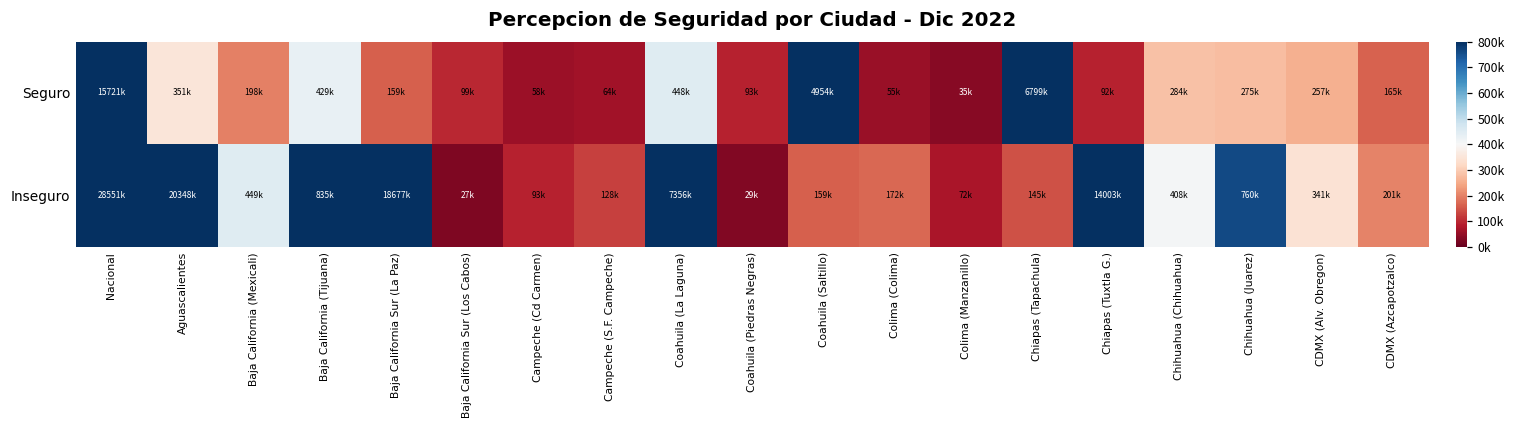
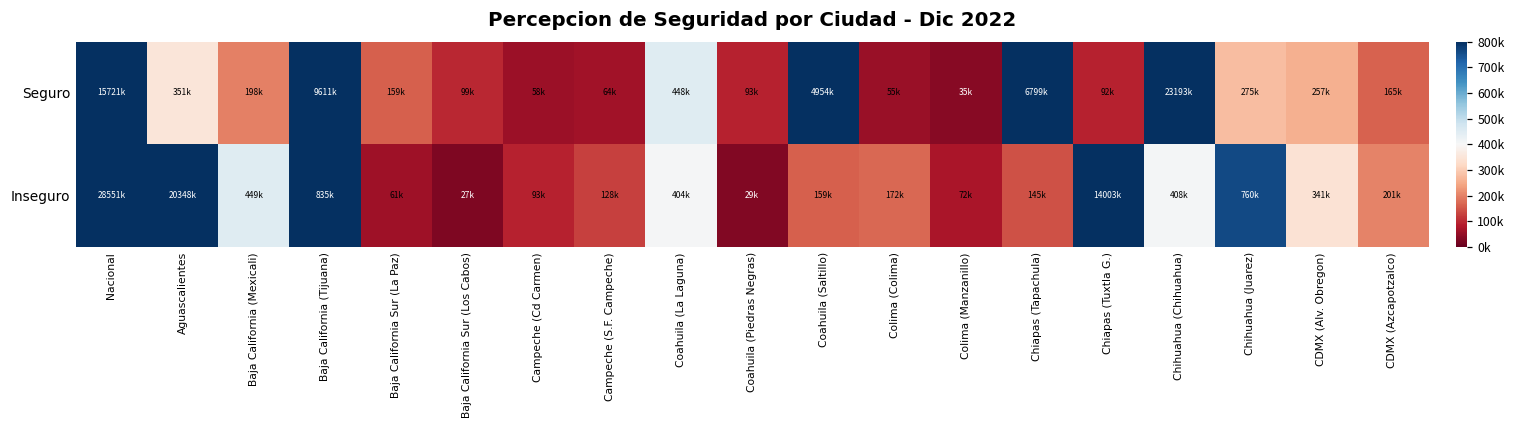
  {
    "Seguro": {
      "Nacional": "15721k",
      "Aguascalientes": "351k",
      "Baja California (Mexicali)": "198k",
-     "Baja California (Tijuana)": "429k",
+     "Baja California (Tijuana)": "9611k",
      "Baja California Sur (La Paz)": "159k",
      "Baja California Sur (Los Cabos)": "99k",
      "Campeche (Cd Carmen)": "58k",
      "Campeche (S.F. Campeche)": "64k",
      "Coahuila (La Laguna)": "448k",
      "Coahuila (Piedras Negras)": "93k",
      "Coahuila (Saltillo)": "4954k",
      "Colima (Colima)": "55k",
      "Colima (Manzanillo)": "35k",
      "Chiapas (Tapachula)": "6799k",
      "Chiapas (Tuxtla G.)": "92k",
-     "Chihuahua (Chihuahua)": "284k",
+     "Chihuahua (Chihuahua)": "23193k",
      "Chihuahua (Juarez)": "275k",
      "CDMX (Alv. Obregon)": "257k",
      "CDMX (Azcapotzalco)": "165k"
    },
    "Inseguro": {
      "Nacional": "28551k",
      "Aguascalientes": "20348k",
      "Baja California (Mexicali)": "449k",
      "Baja California (Tijuana)": "835k",
-     "Baja California Sur (La Paz)": "18677k",
+     "Baja California Sur (La Paz)": "61k",
      "Baja California Sur (Los Cabos)": "27k",
      "Campeche (Cd Carmen)": "93k",
      "Campeche (S.F. Campeche)": "128k",
-     "Coahuila (La Laguna)": "7356k",
+     "Coahuila (La Laguna)": "404k",
      "Coahuila (Piedras Negras)": "29k",
      "Coahuila (Saltillo)": "159k",
      "Colima (Colima)": "172k",
      "Colima (Manzanillo)": "72k",
      "Chiapas (Tapachula)": "145k",
      "Chiapas (Tuxtla G.)": "14003k",
      "Chihuahua (Chihuahua)": "408k",
      "Chihuahua (Juarez)": "760k",
      "CDMX (Alv. Obregon)": "341k",
      "CDMX (Azcapotzalco)": "201k"
    }
  }
